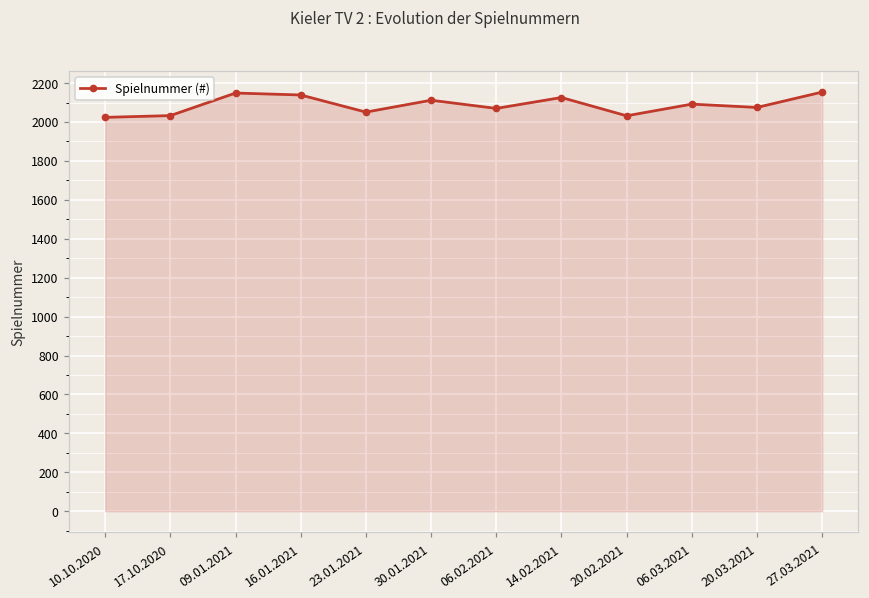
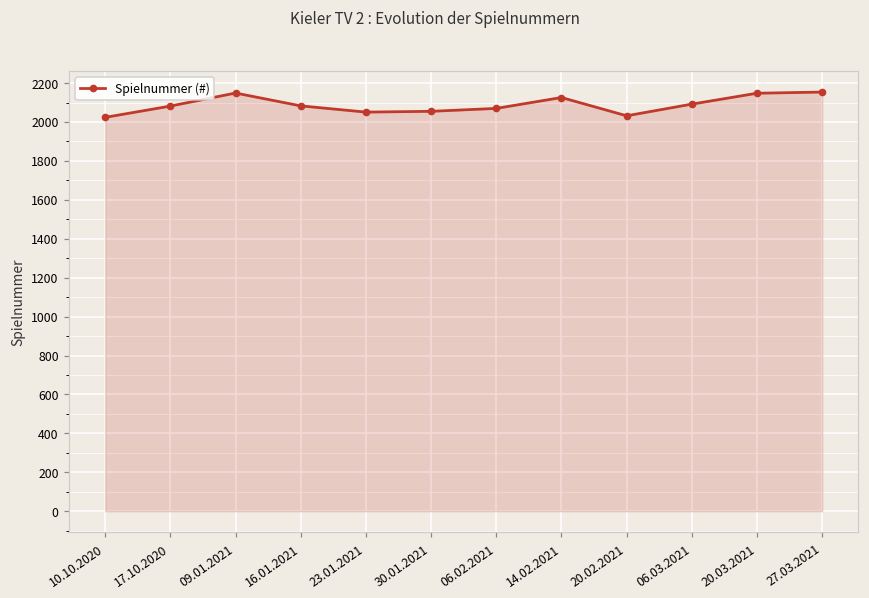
  {
    "10.10.2020": 2020,
-   "17.10.2020": 2030,
+   "17.10.2020": 2080,
    "09.01.2021": 2150,
-   "16.01.2021": 2140,
+   "16.01.2021": 2080,
    "23.01.2021": 2050,
-   "30.01.2021": 2110,
+   "30.01.2021": 2060,
    "06.02.2021": 2070,
    "14.02.2021": 2130,
    "20.02.2021": 2030,
    "06.03.2021": 2090,
-   "20.03.2021": 2080,
+   "20.03.2021": 2150,
    "27.03.2021": 2150
  }
